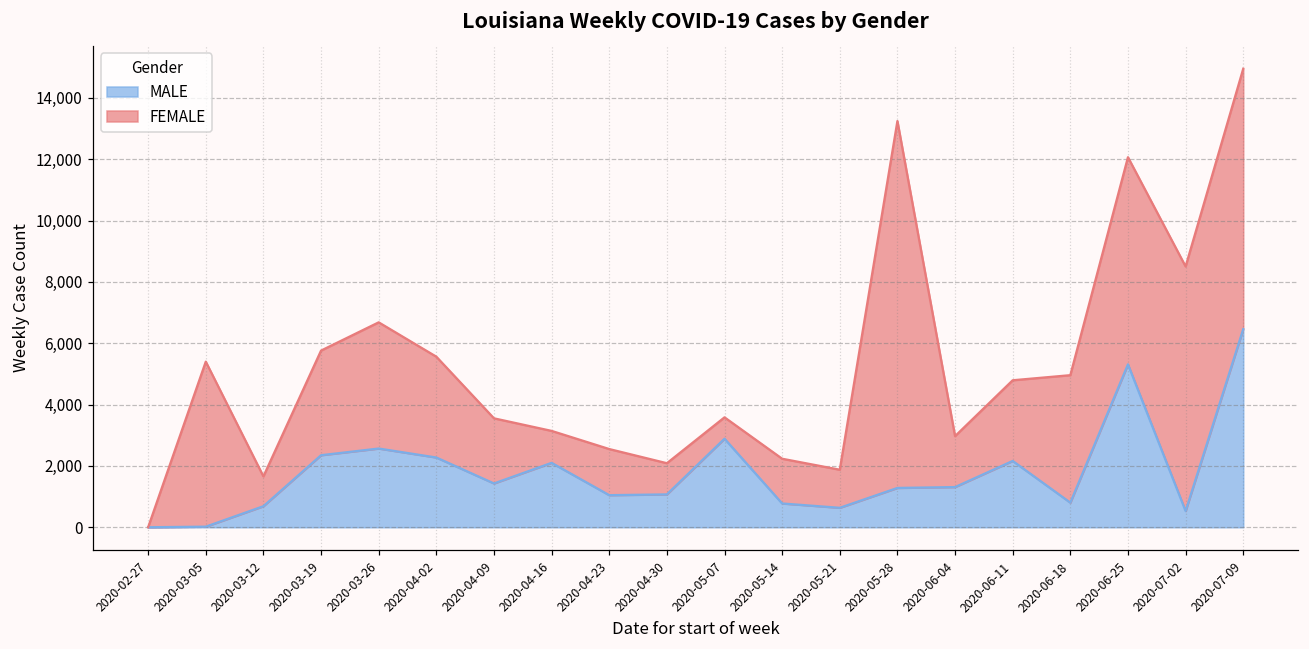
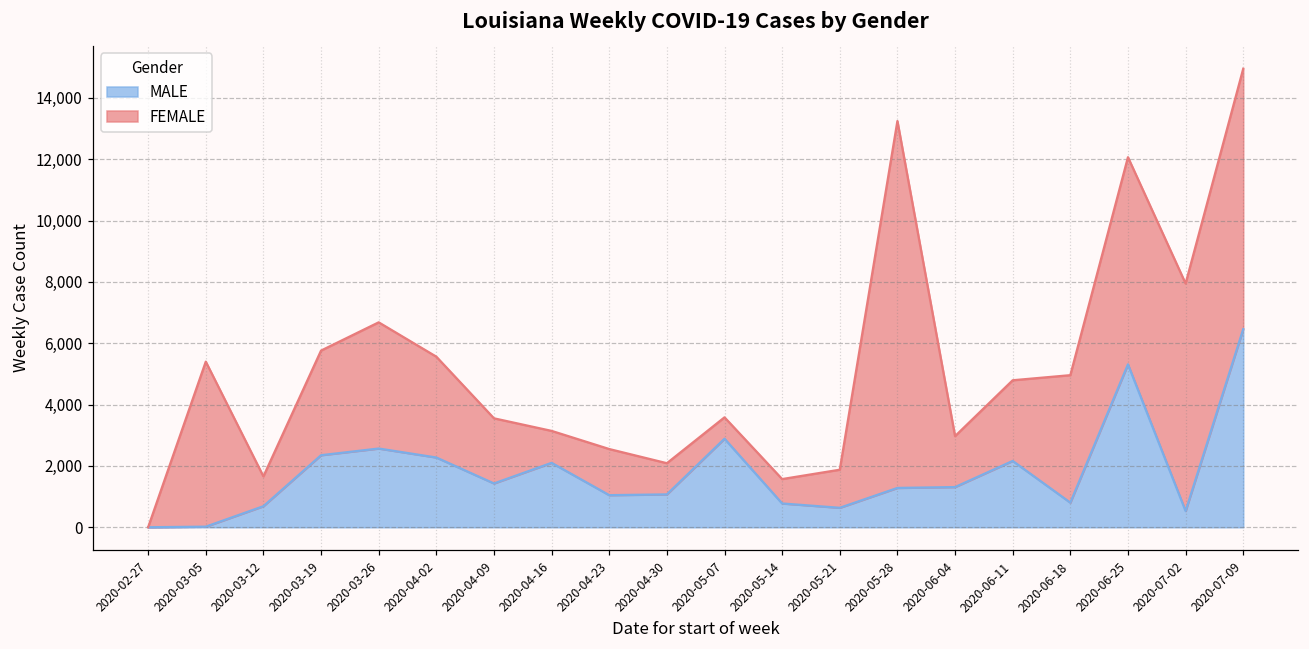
  {
    "MALE": {
      "2020-03-05": "0",
      "2020-03-12": "700",
      "2020-03-19": "2,300",
      "2020-03-26": "2,600",
      "2020-04-02": "2,300",
      "2020-04-09": "1,400",
      "2020-04-16": "2,100",
      "2020-04-23": "1,000",
      "2020-04-30": "1,100",
      "2020-05-07": "2,900",
      "2020-05-14": "800",
      "2020-05-21": "600",
      "2020-05-28": "1,300",
      "2020-06-04": "1,300",
      "2020-06-11": "2,200",
      "2020-06-18": "800",
      "2020-06-25": "5,300",
      "2020-07-02": "500",
      "2020-07-09": "6,500"
    },
    "FEMALE": {
      "2020-03-05": "5,400",
      "2020-03-12": "1,000",
      "2020-03-19": "3,400",
      "2020-03-26": "4,100",
      "2020-04-02": "3,300",
      "2020-04-09": "2,100",
      "2020-04-16": "1,000",
      "2020-04-23": "1,500",
      "2020-04-30": "1,000",
      "2020-05-07": "700",
-     "2020-05-14": "1,500",
+     "2020-05-14": "800",
      "2020-05-21": "1,200",
      "2020-05-28": "12,000",
      "2020-06-04": "1,700",
      "2020-06-11": "2,600",
      "2020-06-18": "4,200",
      "2020-06-25": "6,800",
-     "2020-07-02": "8,000",
+     "2020-07-02": "7,400",
      "2020-07-09": "8,500"
    }
  }
